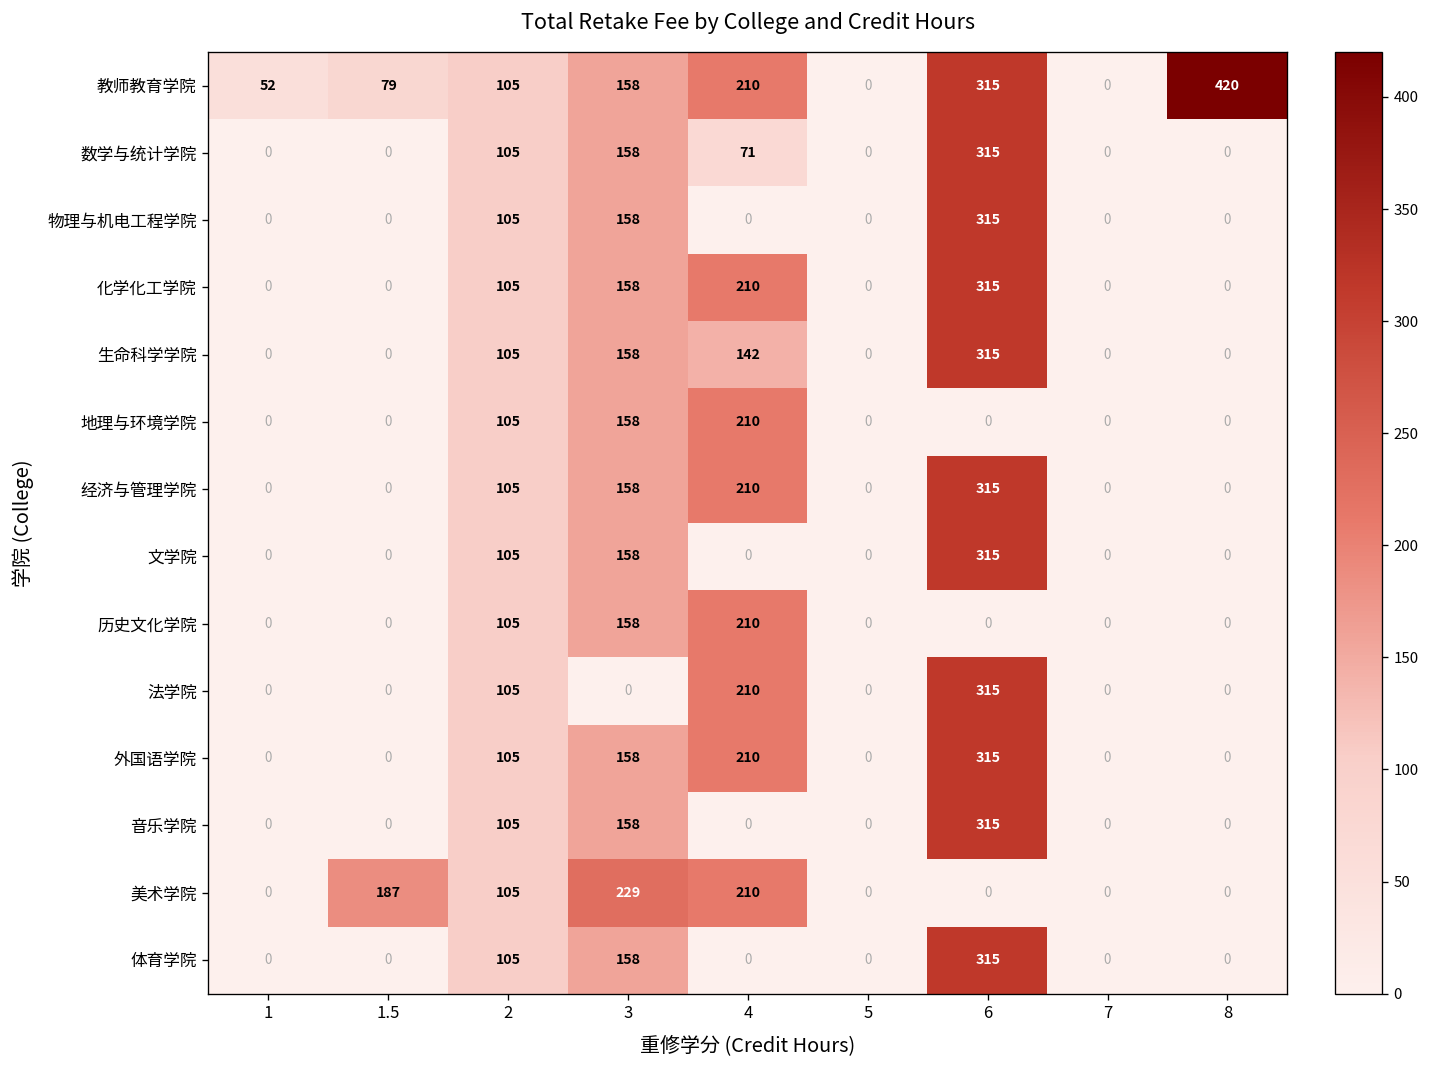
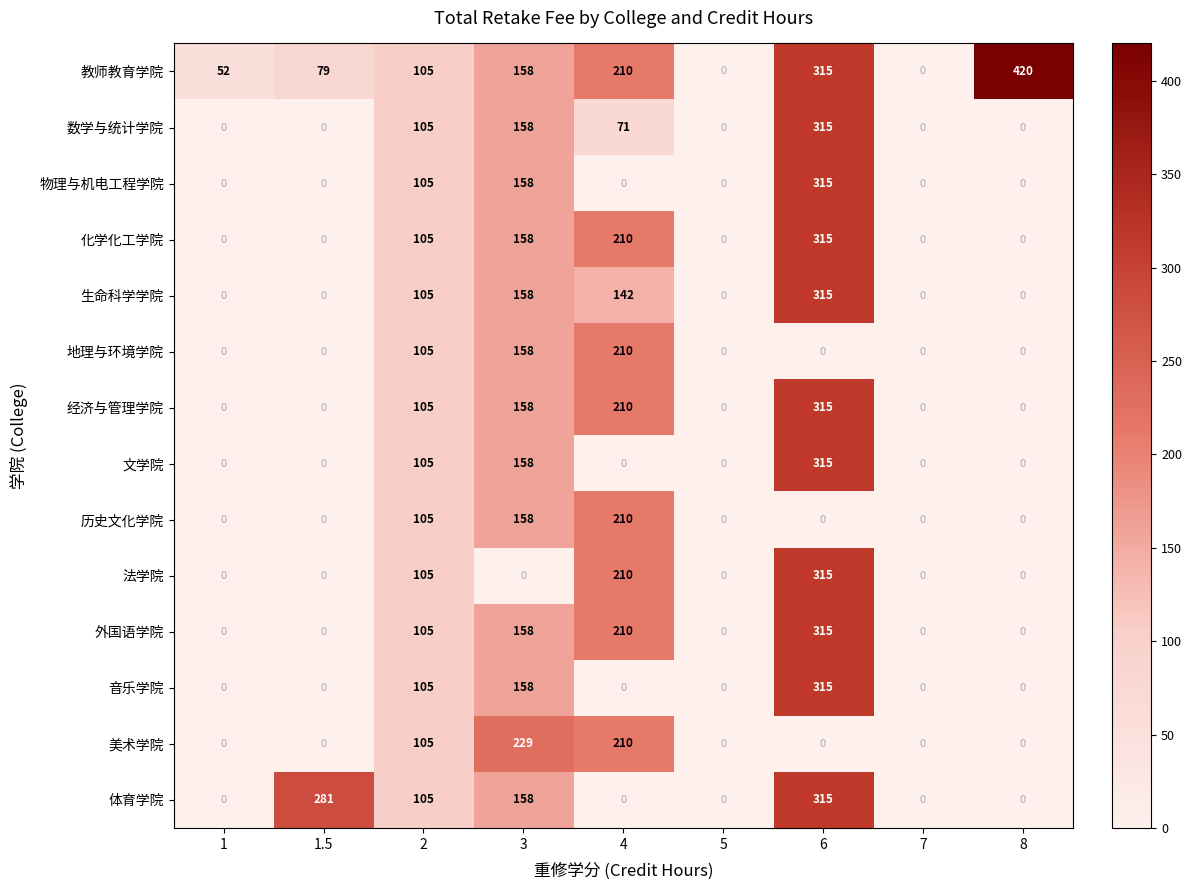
  {
    "教师教育学院": {
      "1": 52,
      "1.5": 79,
      "2": 105,
      "3": 158,
      "4": 210,
      "5": 0,
      "6": 315,
      "7": 0,
      "8": 420
    },
    "数学与统计学院": {
      "1": 0,
      "1.5": 0,
      "2": 105,
      "3": 158,
      "4": 71,
      "5": 0,
      "6": 315,
      "7": 0,
      "8": 0
    },
    "物理与机电工程学院": {
      "1": 0,
      "1.5": 0,
      "2": 105,
      "3": 158,
      "4": 0,
      "5": 0,
      "6": 315,
      "7": 0,
      "8": 0
    },
    "化学化工学院": {
      "1": 0,
      "1.5": 0,
      "2": 105,
      "3": 158,
      "4": 210,
      "5": 0,
      "6": 315,
      "7": 0,
      "8": 0
    },
    "生命科学学院": {
      "1": 0,
      "1.5": 0,
      "2": 105,
      "3": 158,
      "4": 142,
      "5": 0,
      "6": 315,
      "7": 0,
      "8": 0
    },
    "地理与环境学院": {
      "1": 0,
      "1.5": 0,
      "2": 105,
      "3": 158,
      "4": 210,
      "5": 0,
      "6": 0,
      "7": 0,
      "8": 0
    },
    "经济与管理学院": {
      "1": 0,
      "1.5": 0,
      "2": 105,
      "3": 158,
      "4": 210,
      "5": 0,
      "6": 315,
      "7": 0,
      "8": 0
    },
    "文学院": {
      "1": 0,
      "1.5": 0,
      "2": 105,
      "3": 158,
      "4": 0,
      "5": 0,
      "6": 315,
      "7": 0,
      "8": 0
    },
    "历史文化学院": {
      "1": 0,
      "1.5": 0,
      "2": 105,
      "3": 158,
      "4": 210,
      "5": 0,
      "6": 0,
      "7": 0,
      "8": 0
    },
    "法学院": {
      "1": 0,
      "1.5": 0,
      "2": 105,
      "3": 0,
      "4": 210,
      "5": 0,
      "6": 315,
      "7": 0,
      "8": 0
    },
    "外国语学院": {
      "1": 0,
      "1.5": 0,
      "2": 105,
      "3": 158,
      "4": 210,
      "5": 0,
      "6": 315,
      "7": 0,
      "8": 0
    },
    "音乐学院": {
      "1": 0,
      "1.5": 0,
      "2": 105,
      "3": 158,
      "4": 0,
      "5": 0,
      "6": 315,
      "7": 0,
      "8": 0
    },
    "美术学院": {
      "1": 0,
-     "1.5": 187,
+     "1.5": 0,
      "2": 105,
      "3": 229,
      "4": 210,
      "5": 0,
      "6": 0,
      "7": 0,
      "8": 0
    },
    "体育学院": {
      "1": 0,
-     "1.5": 0,
+     "1.5": 281,
      "2": 105,
      "3": 158,
      "4": 0,
      "5": 0,
      "6": 315,
      "7": 0,
      "8": 0
    }
  }
